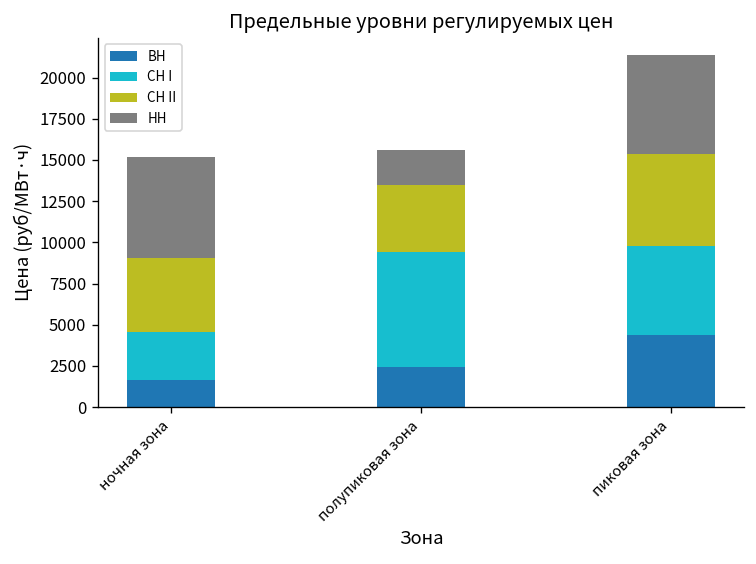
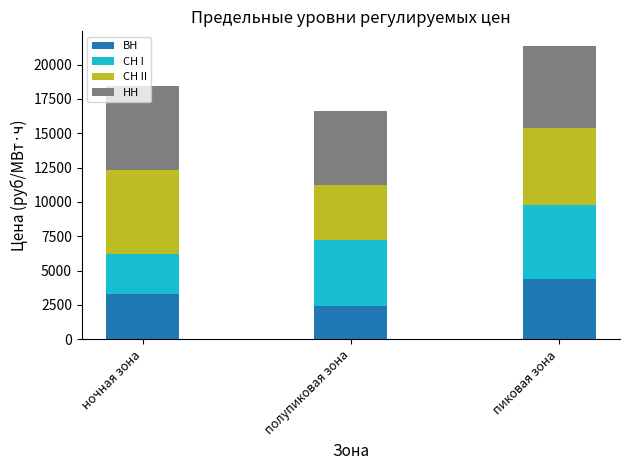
  {
    "ВН": {
-     "ночная зона": 1600,
+     "ночная зона": 3300,
      "полупиковая зона": 2400,
      "пиковая зона": 4400
    },
    "СН I": {
      "ночная зона": 2900,
-     "полупиковая зона": 7000,
+     "полупиковая зона": 4800,
      "пиковая зона": 5400
    },
    "СН II": {
-     "ночная зона": 4500,
+     "ночная зона": 6100,
      "полупиковая зона": 4100,
      "пиковая зона": 5600
    },
    "НН": {
-     "полупиковая зона": 2100,
+     "полупиковая зона": 5400,
      "пиковая зона": 6000
    }
  }
